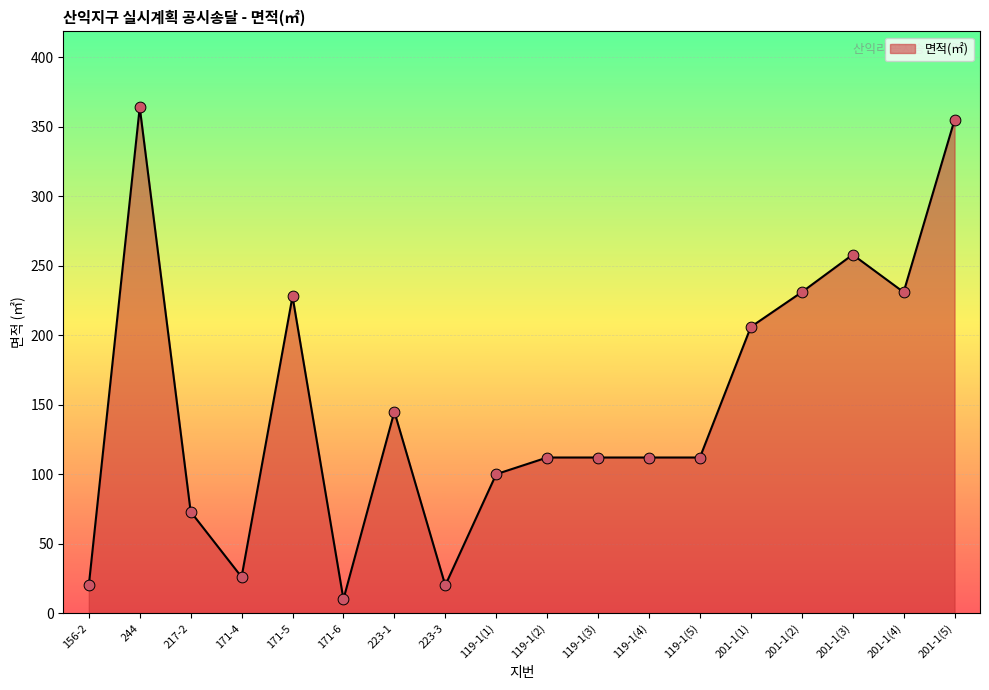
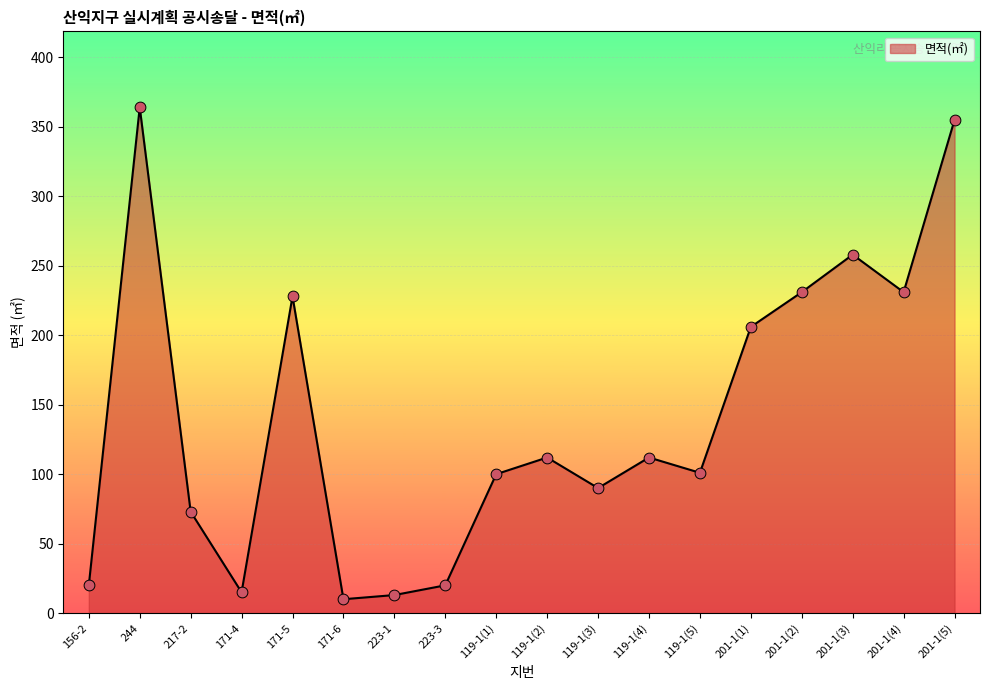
  {
    "156-2": 20,
    "244": 364,
    "217-2": 73,
-   "171-4": 26,
+   "171-4": 15,
    "171-5": 228,
    "171-6": 10,
-   "223-1": 145,
+   "223-1": 13,
    "223-3": 20,
    "119-1(1)": 100,
    "119-1(2)": 112,
-   "119-1(3)": 112,
+   "119-1(3)": 90,
    "119-1(4)": 112,
-   "119-1(5)": 112,
+   "119-1(5)": 101,
    "201-1(1)": 206,
    "201-1(2)": 231,
    "201-1(3)": 258,
    "201-1(4)": 231,
    "201-1(5)": 355
  }
